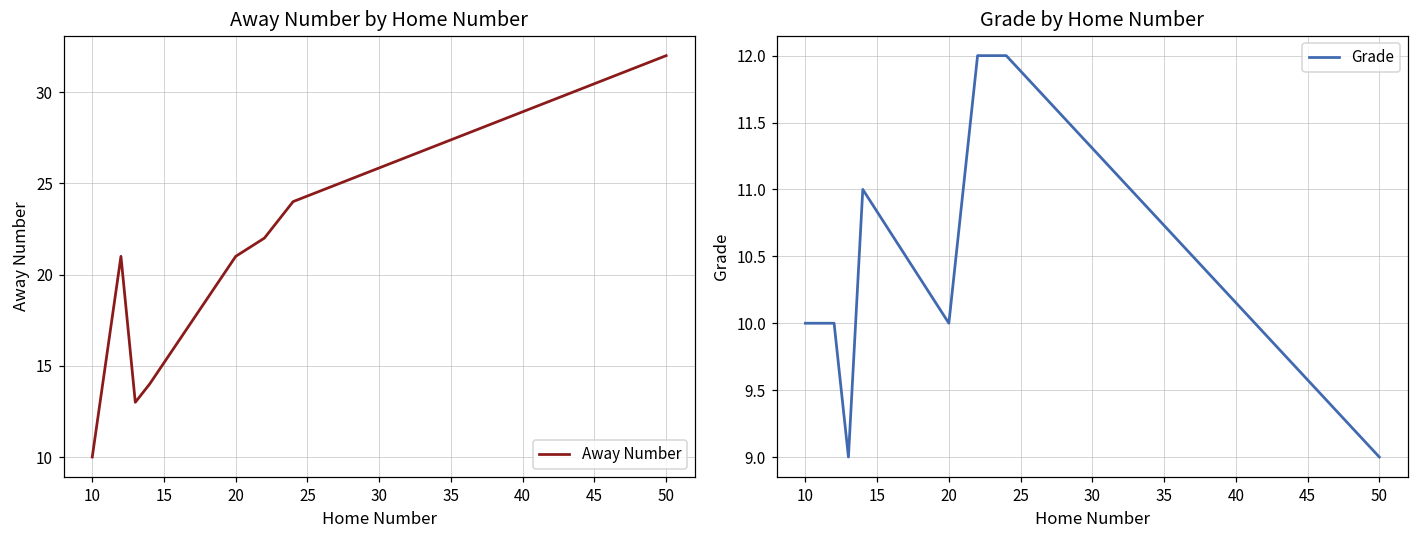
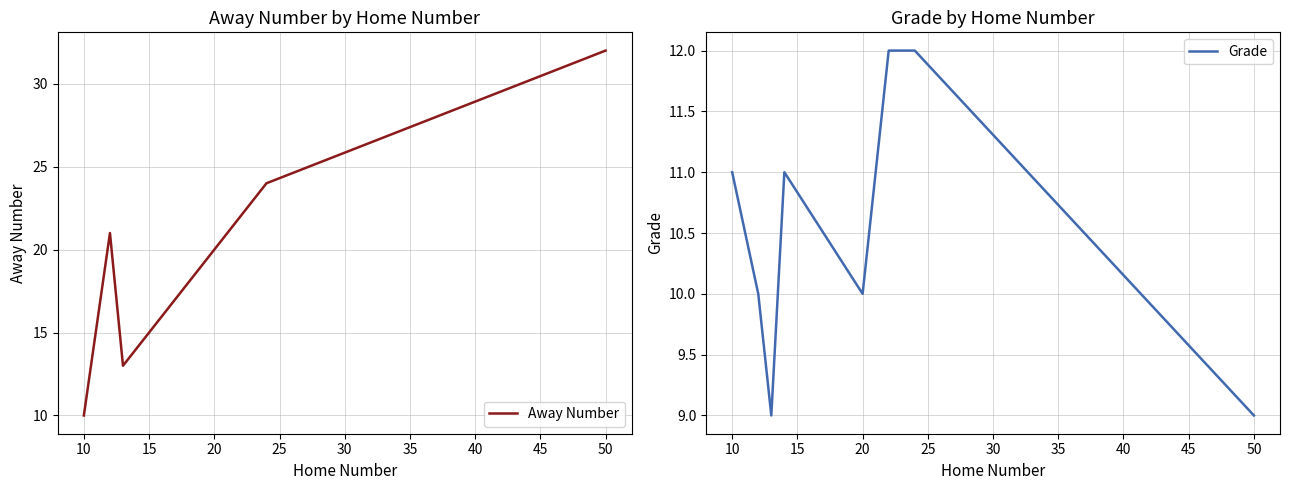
  {
    "Away Number by Home Number": {
      "10": 10,
-     "20": 21,
+     "20": 20,
      "50": 32
    },
    "Grade by Home Number": {
-     "10": 10,
+     "10": 11,
      "20": 10,
      "50": 9
    }
  }
